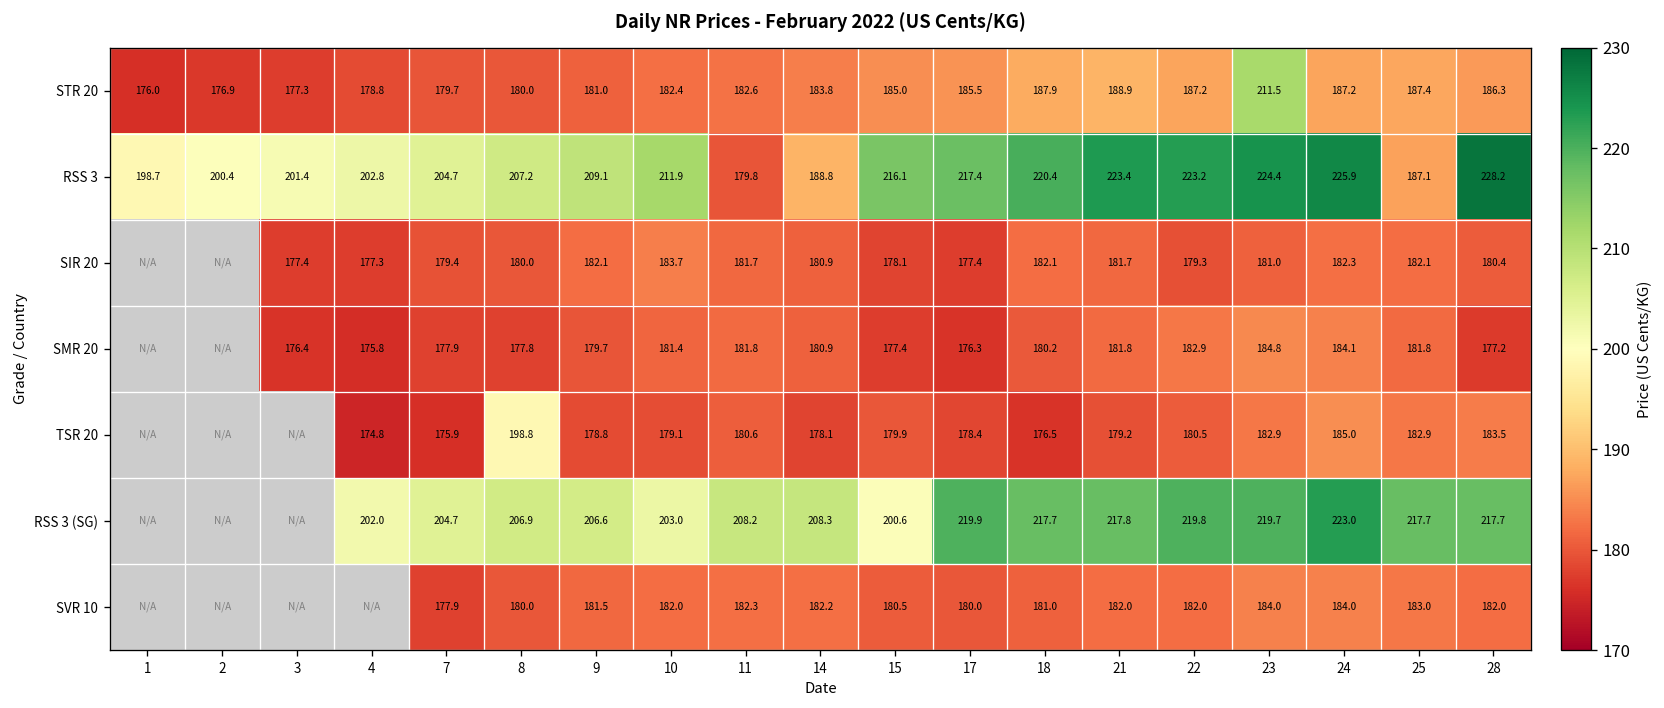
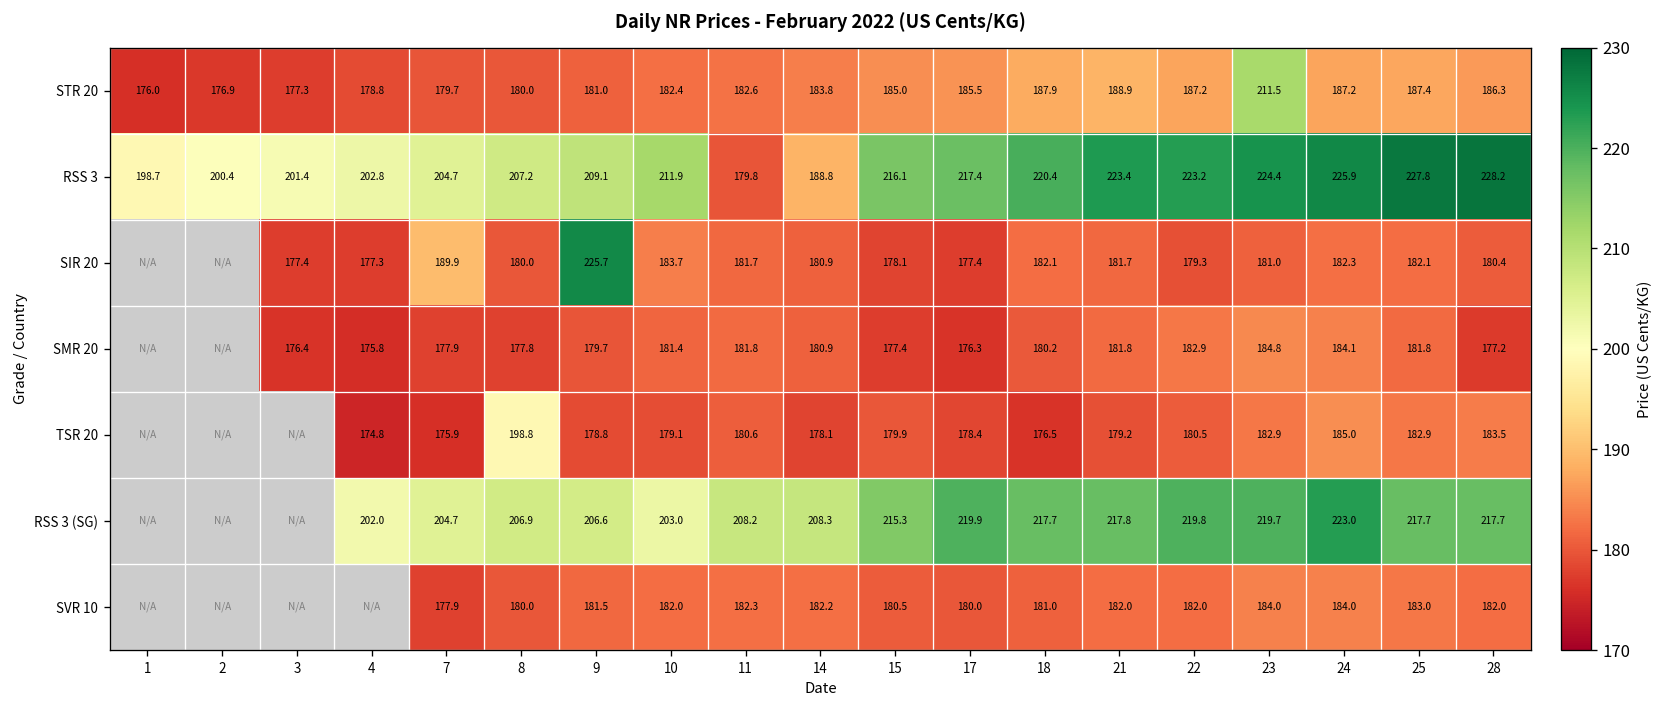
  {
    "STR 20": {
      "1": 176.0,
      "2": 176.9,
      "3": 177.3,
      "4": 178.8,
      "7": 179.7,
      "8": 180.0,
      "9": 181.0,
      "10": 182.4,
      "11": 182.6,
      "14": 183.8,
      "15": 185.0,
      "17": 185.5,
      "18": 187.9,
      "21": 188.9,
      "22": 187.2,
      "23": 211.5,
      "24": 187.2,
      "25": 187.4,
      "28": 186.3
    },
    "RSS 3": {
      "1": 198.7,
      "2": 200.4,
      "3": 201.4,
      "4": 202.8,
      "7": 204.7,
      "8": 207.2,
      "9": 209.1,
      "10": 211.9,
      "11": 179.8,
      "14": 188.8,
      "15": 216.1,
      "17": 217.4,
      "18": 220.4,
      "21": 223.4,
      "22": 223.2,
      "23": 224.4,
      "24": 225.9,
-     "25": 187.1,
+     "25": 227.8,
      "28": 228.2
    },
    "SIR 20": {
      "3": 177.4,
      "4": 177.3,
-     "7": 179.4,
+     "7": 189.9,
      "8": 180.0,
-     "9": 182.1,
+     "9": 225.7,
      "10": 183.7,
      "11": 181.7,
      "14": 180.9,
      "15": 178.1,
      "17": 177.4,
      "18": 182.1,
      "21": 181.7,
      "22": 179.3,
      "23": 181.0,
      "24": 182.3,
      "25": 182.1,
      "28": 180.4
    },
    "SMR 20": {
      "3": 176.4,
      "4": 175.8,
      "7": 177.9,
      "8": 177.8,
      "9": 179.7,
      "10": 181.4,
      "11": 181.8,
      "14": 180.9,
      "15": 177.4,
      "17": 176.3,
      "18": 180.2,
      "21": 181.8,
      "22": 182.9,
      "23": 184.8,
      "24": 184.1,
      "25": 181.8,
      "28": 177.2
    },
    "TSR 20": {
      "4": 174.8,
      "7": 175.9,
      "8": 198.8,
      "9": 178.8,
      "10": 179.1,
      "11": 180.6,
      "14": 178.1,
      "15": 179.9,
      "17": 178.4,
      "18": 176.5,
      "21": 179.2,
      "22": 180.5,
      "23": 182.9,
      "24": 185.0,
      "25": 182.9,
      "28": 183.5
    },
    "RSS 3 (SG)": {
      "4": 202.0,
      "7": 204.7,
      "8": 206.9,
      "9": 206.6,
      "10": 203.0,
      "11": 208.2,
      "14": 208.3,
-     "15": 200.6,
+     "15": 215.3,
      "17": 219.9,
      "18": 217.7,
      "21": 217.8,
      "22": 219.8,
      "23": 219.7,
      "24": 223.0,
      "25": 217.7,
      "28": 217.7
    },
    "SVR 10": {
      "7": 177.9,
      "8": 180.0,
      "9": 181.5,
      "10": 182.0,
      "11": 182.3,
      "14": 182.2,
      "15": 180.5,
      "17": 180.0,
      "18": 181.0,
      "21": 182.0,
      "22": 182.0,
      "23": 184.0,
      "24": 184.0,
      "25": 183.0,
      "28": 182.0
    }
  }
